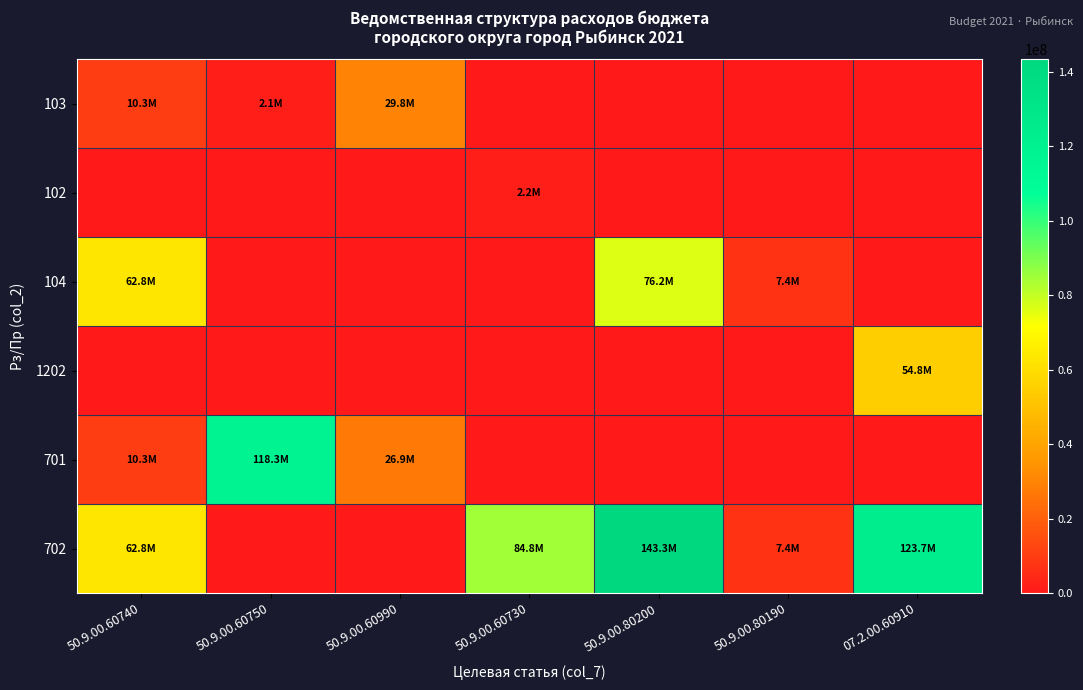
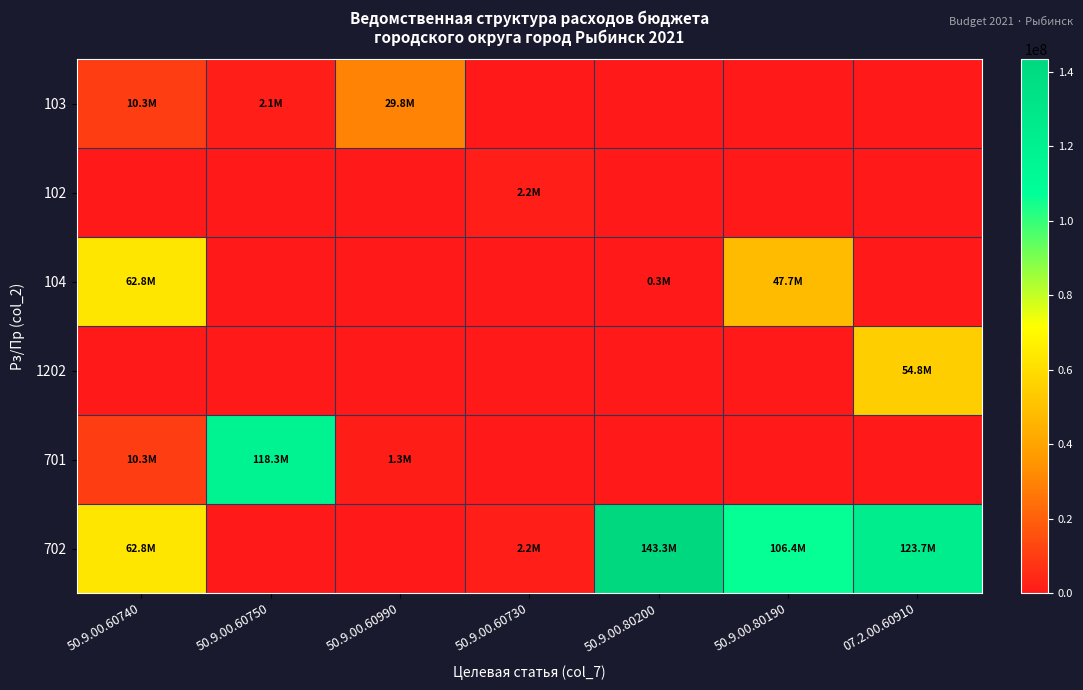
  {
    "103": {
      "50.9.00.60740": "10.3M",
      "50.9.00.60750": "2.1M",
      "50.9.00.60990": "29.8M"
    },
    "102": {
      "50.9.00.60730": "2.2M"
    },
    "104": {
      "50.9.00.60740": "62.8M",
-     "50.9.00.80200": "76.2M",
-     "50.9.00.80190": "7.4M"
+     "50.9.00.80200": "0.3M",
+     "50.9.00.80190": "47.7M"
    },
    "1202": {
      "07.2.00.60910": "54.8M"
    },
    "701": {
      "50.9.00.60740": "10.3M",
      "50.9.00.60750": "118.3M",
-     "50.9.00.60990": "26.9M"
+     "50.9.00.60990": "1.3M"
    },
    "702": {
      "50.9.00.60740": "62.8M",
-     "50.9.00.60730": "84.8M",
+     "50.9.00.60730": "2.2M",
      "50.9.00.80200": "143.3M",
-     "50.9.00.80190": "7.4M",
+     "50.9.00.80190": "106.4M",
      "07.2.00.60910": "123.7M"
    }
  }
